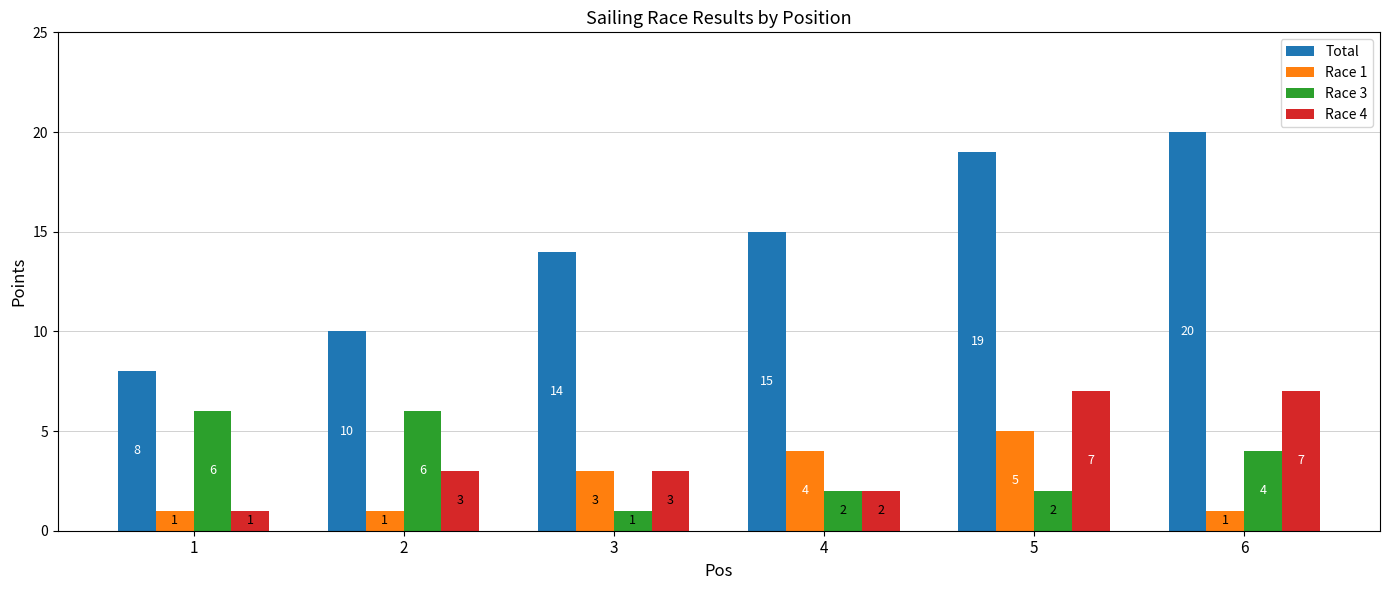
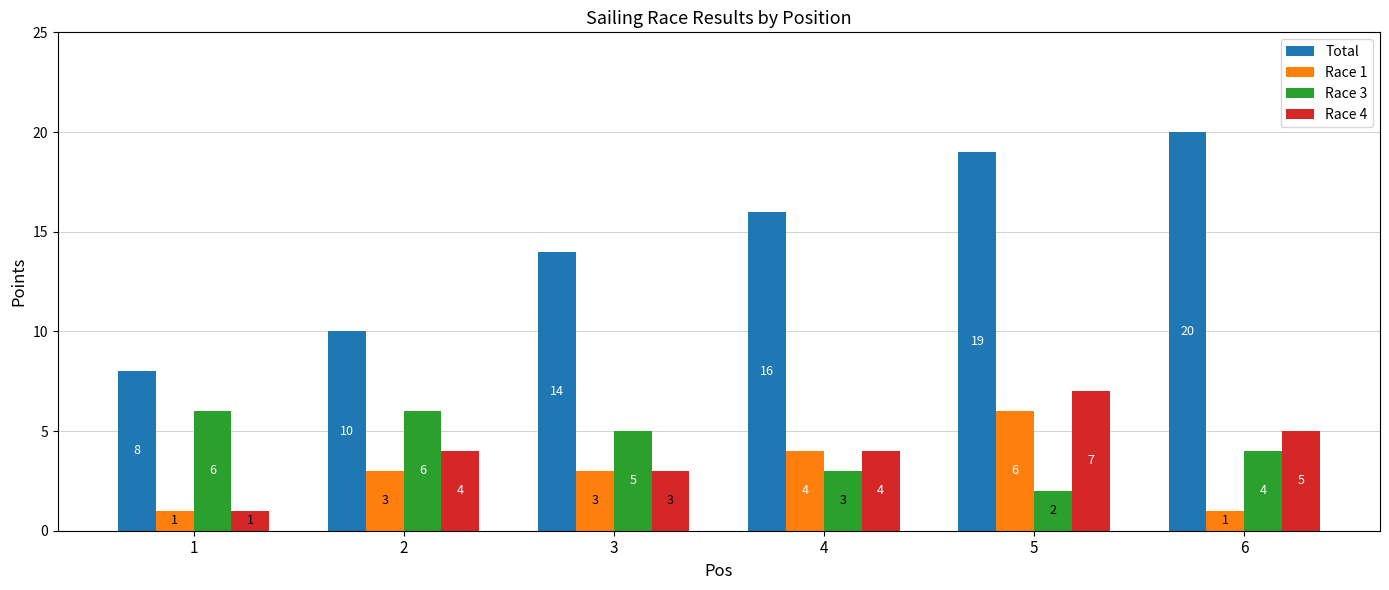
  {
    "Total": {
      "1": 8,
      "2": 10,
      "3": 14,
-     "4": 15,
+     "4": 16,
      "5": 19,
      "6": 20
    },
    "Race 1": {
      "1": 1,
-     "2": 1,
+     "2": 3,
      "3": 3,
      "4": 4,
-     "5": 5,
+     "5": 6,
      "6": 1
    },
    "Race 3": {
      "1": 6,
      "2": 6,
-     "3": 1,
-     "4": 2,
+     "3": 5,
+     "4": 3,
      "5": 2,
      "6": 4
    },
    "Race 4": {
      "1": 1,
-     "2": 3,
+     "2": 4,
      "3": 3,
-     "4": 2,
+     "4": 4,
      "5": 7,
-     "6": 7
+     "6": 5
    }
  }
